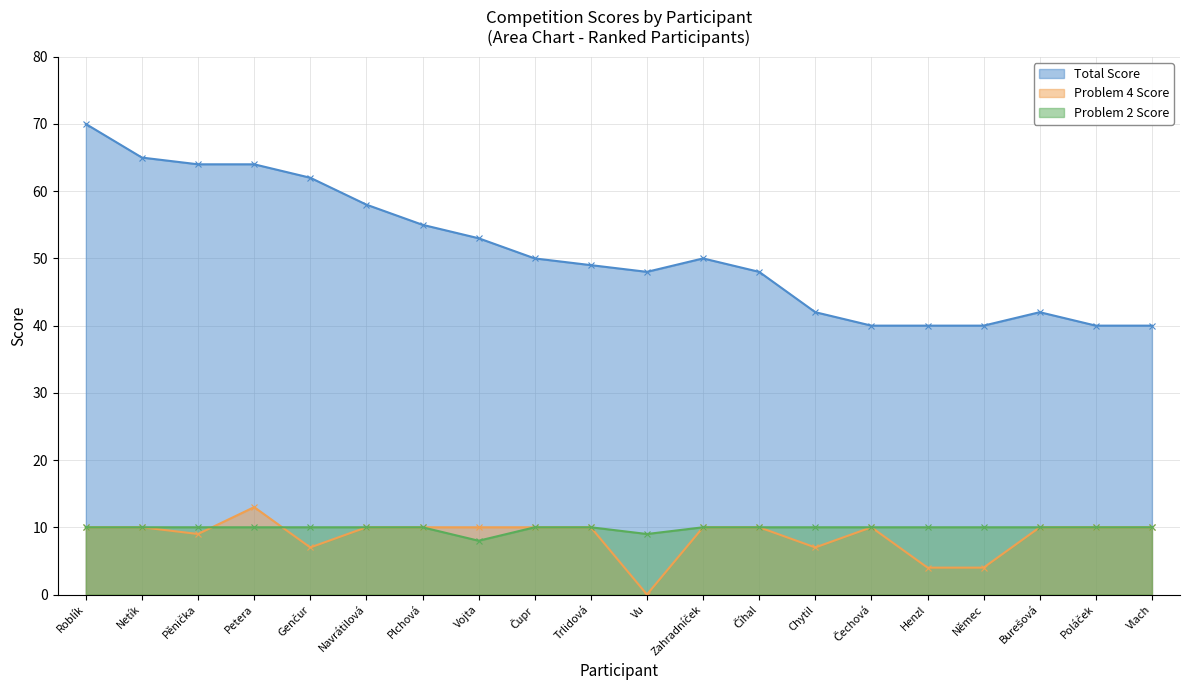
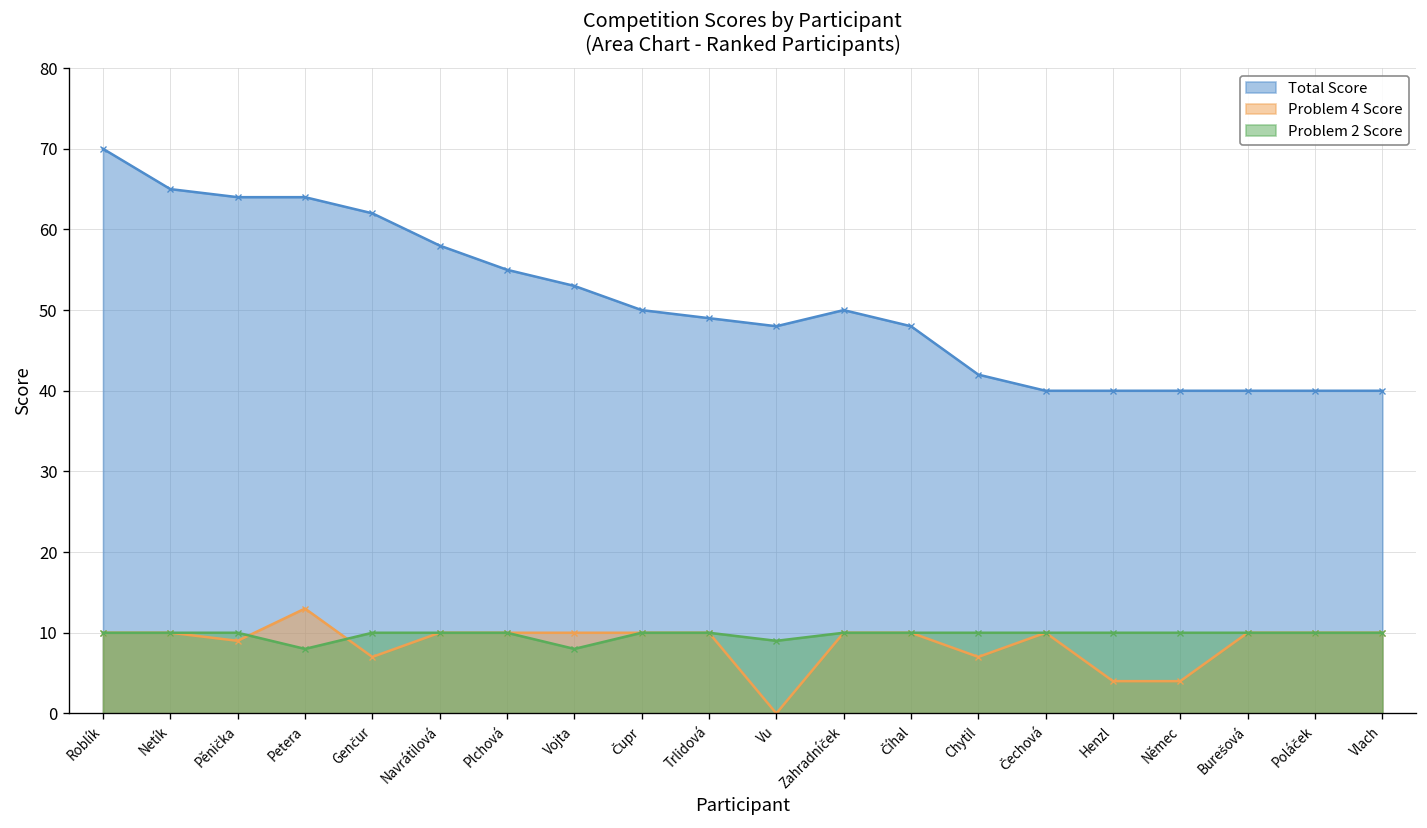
  {
    "Total Score": {
      "Roblík": 70,
      "Netík": 65,
      "Pěnička": 64,
      "Petera": 64,
      "Genčur": 62,
      "Navrátilová": 58,
      "Plchová": 55,
      "Vojta": 53,
      "Čupr": 50,
      "Trlidová": 49,
      "Vu": 48,
      "Zahradníček": 50,
      "Číhal": 48,
      "Chytil": 42,
      "Čechová": 40,
      "Henzl": 40,
      "Němec": 40,
-     "Burešová": 42,
+     "Burešová": 40,
      "Poláček": 40,
      "Vlach": 40
    },
    "Problem 4 Score": {
      "Pěnička": 9,
      "Petera": 13,
      "Genčur": 7,
      "Vojta": 10,
      "Vu": 0,
      "Chytil": 7,
      "Henzl": 4,
      "Němec": 4
    },
    "Problem 2 Score": {
      "Pěnička": 10,
-     "Petera": 10,
+     "Petera": 8,
      "Genčur": 10,
      "Vojta": 8,
      "Vu": 9,
      "Chytil": 10,
      "Henzl": 10,
      "Němec": 10
    }
  }
